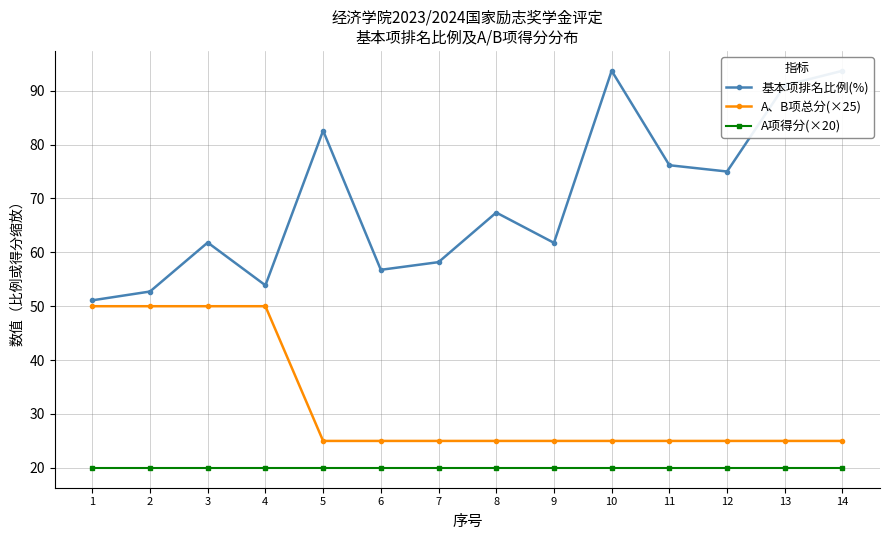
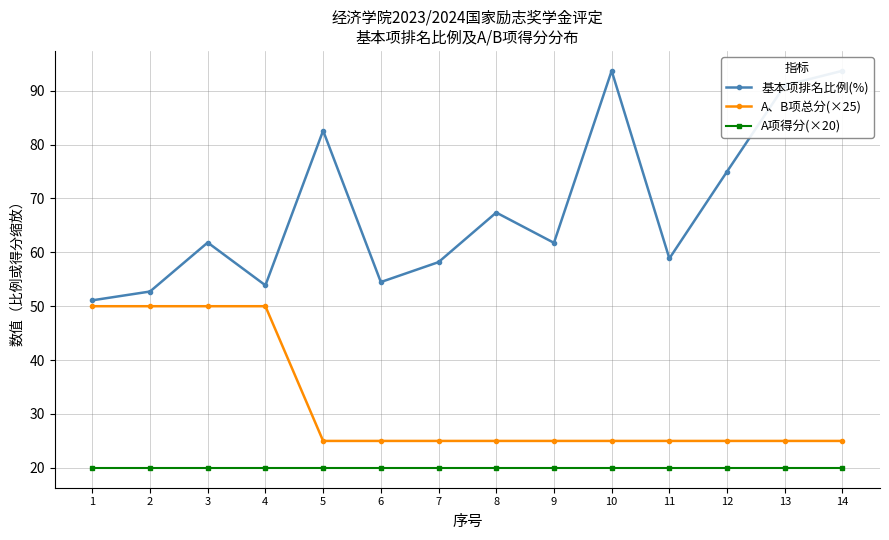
  {
    "基本项排名比例(%)": {
      "1": 51,
      "2": 53,
      "3": 62,
      "4": 54,
      "5": 83,
-     "6": 57,
+     "6": 54,
      "7": 58,
      "8": 67,
      "9": 62,
      "10": 94,
-     "11": 76,
+     "11": 59,
      "12": 75
    },
    "A、B项总分(×25)": {
      "1": 50,
      "2": 50,
      "3": 50,
      "4": 50,
      "5": 25,
      "6": 25,
      "7": 25,
      "8": 25,
      "9": 25,
      "10": 25,
      "11": 25,
      "12": 25,
      "13": 25,
      "14": 25
    },
    "A项得分(×20)": {
      "1": 20,
      "2": 20,
      "3": 20,
      "4": 20,
      "5": 20,
      "6": 20,
      "7": 20,
      "8": 20,
      "9": 20,
      "10": 20,
      "11": 20,
      "12": 20,
      "13": 20,
      "14": 20
    }
  }
